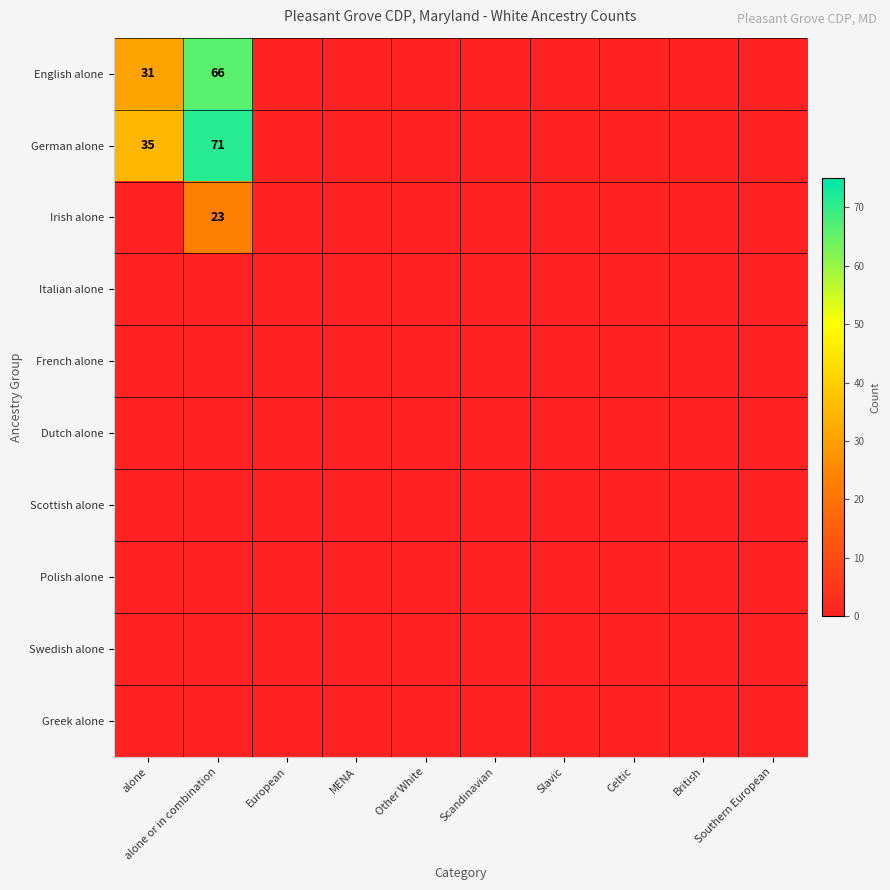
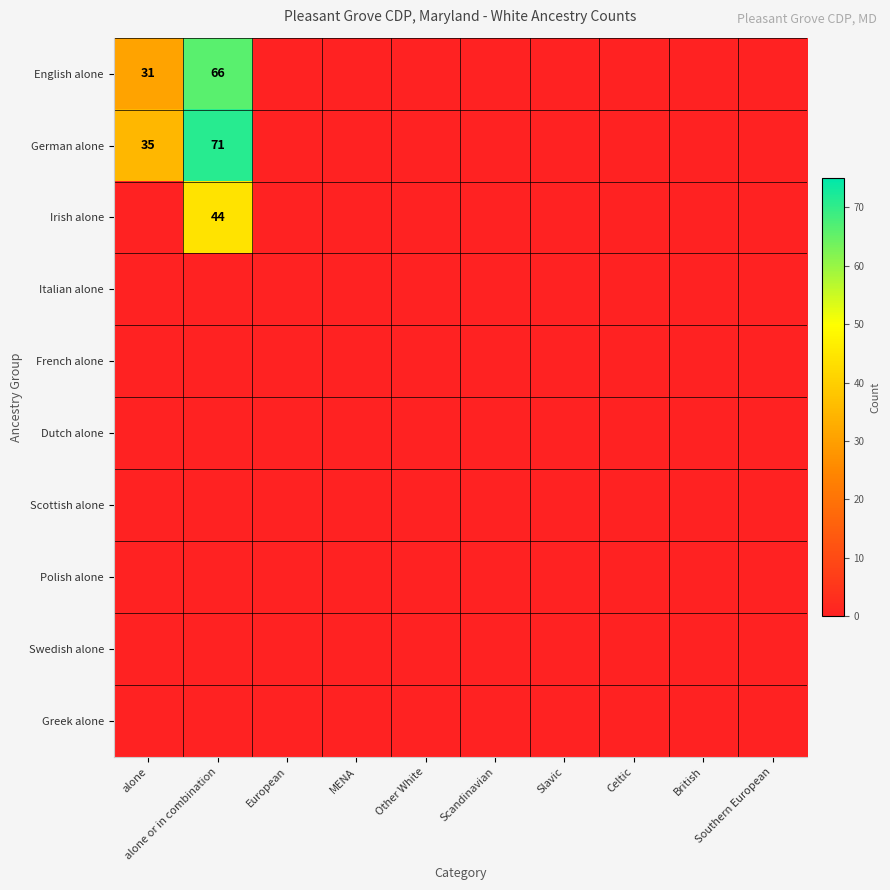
  {
    "English alone": {
      "alone": 31,
      "alone or in combination": 66
    },
    "German alone": {
      "alone": 35,
      "alone or in combination": 71
    },
    "Irish alone": {
-     "alone or in combination": 23
+     "alone or in combination": 44
    }
  }
